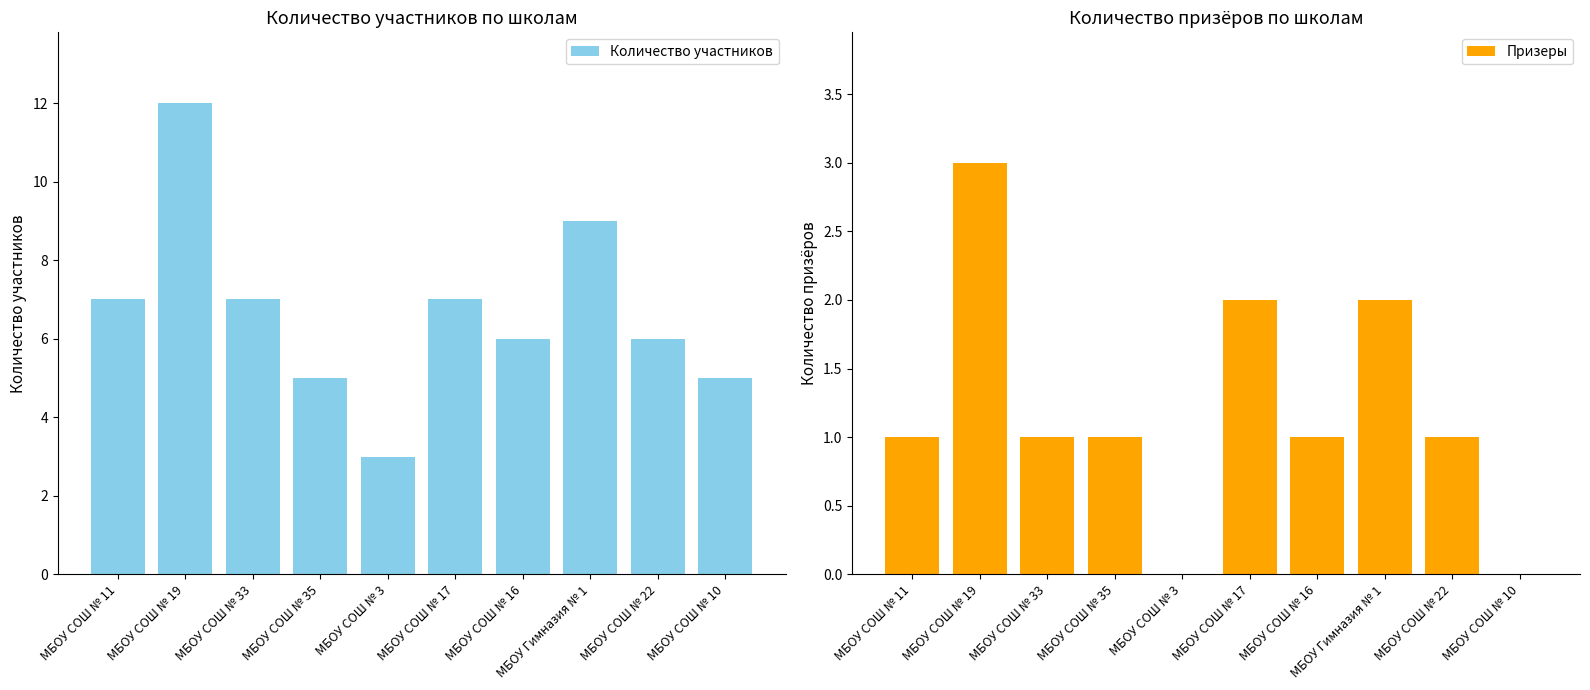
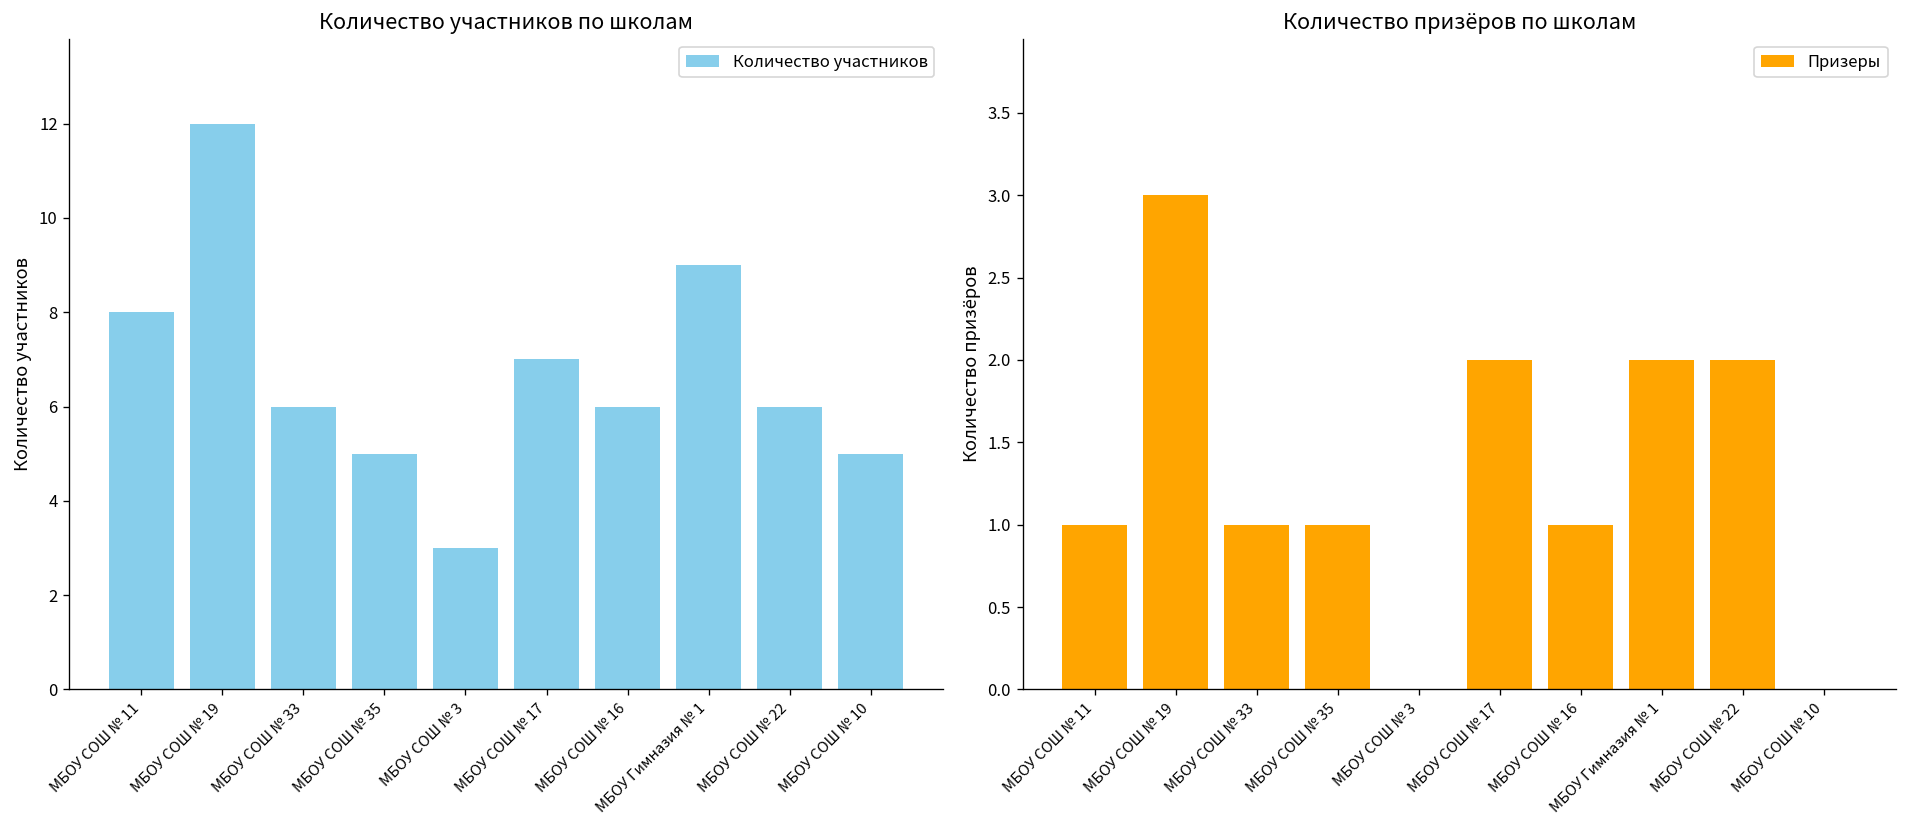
  {
    "Количество участников по школам": {
-     "МБОУ СОШ № 11": 7,
+     "МБОУ СОШ № 11": 8,
      "МБОУ СОШ № 19": 12,
-     "МБОУ СОШ № 33": 7,
+     "МБОУ СОШ № 33": 6,
      "МБОУ СОШ № 35": 5,
      "МБОУ СОШ № 3": 3,
      "МБОУ СОШ № 17": 7,
      "МБОУ СОШ № 16": 6,
      "МБОУ Гимназия № 1": 9,
      "МБОУ СОШ № 22": 6,
      "МБОУ СОШ № 10": 5
    },
    "Количество призёров по школам": {
      "МБОУ СОШ № 11": 1,
      "МБОУ СОШ № 19": 3,
      "МБОУ СОШ № 33": 1,
      "МБОУ СОШ № 35": 1,
      "МБОУ СОШ № 3": 0,
      "МБОУ СОШ № 17": 2,
      "МБОУ СОШ № 16": 1,
      "МБОУ Гимназия № 1": 2,
-     "МБОУ СОШ № 22": 1,
+     "МБОУ СОШ № 22": 2,
      "МБОУ СОШ № 10": 0
    }
  }
